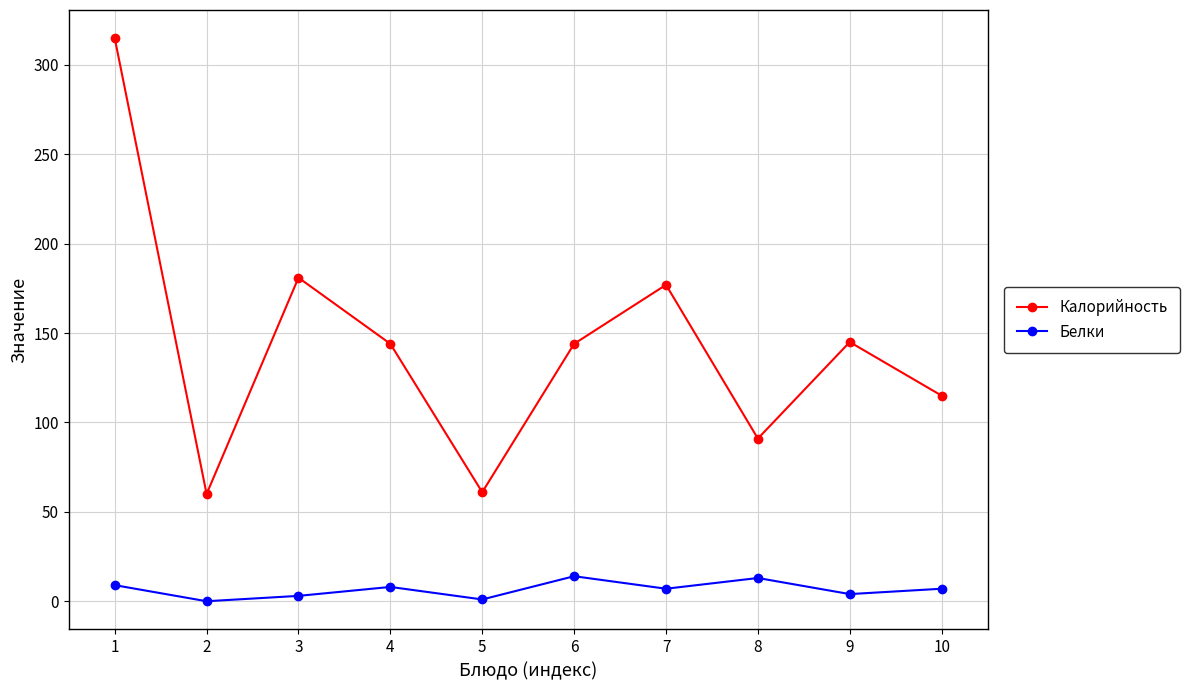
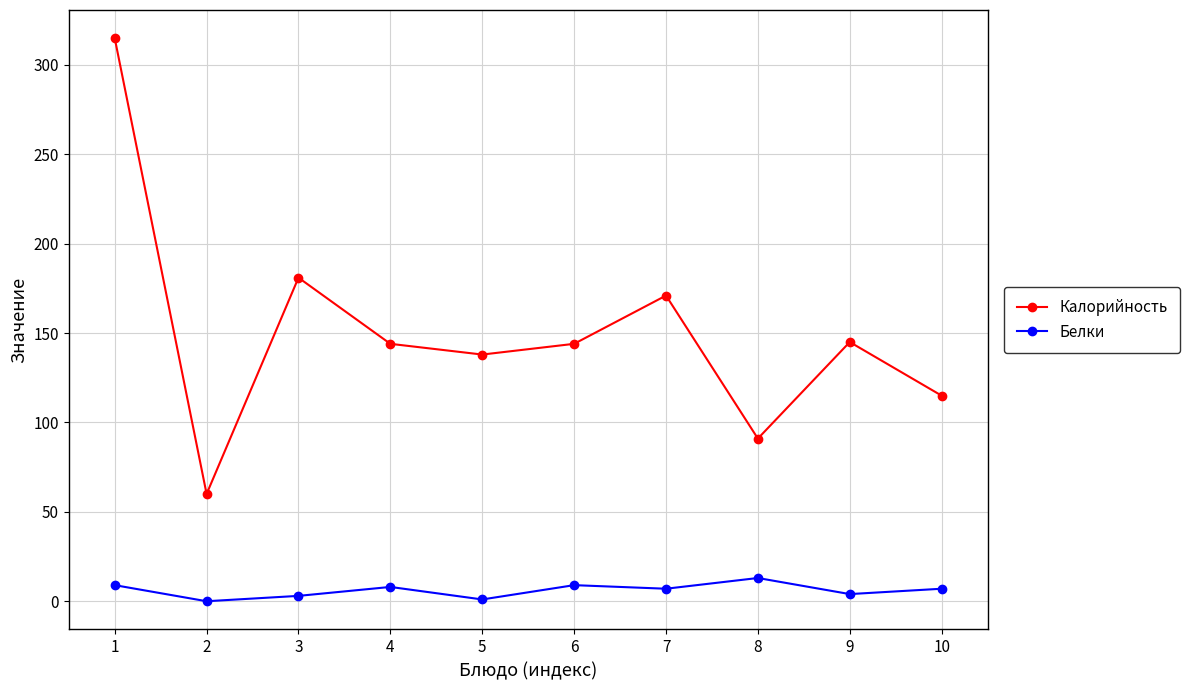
  {
    "Калорийность": {
      "1": 315,
      "2": 60,
      "3": 181,
      "4": 144,
-     "5": 61,
+     "5": 138,
      "6": 144,
-     "7": 177,
+     "7": 171,
      "8": 91,
      "9": 145,
      "10": 115
    },
    "Белки": {
      "1": 9,
      "2": 0,
      "3": 3,
      "4": 8,
      "5": 1,
-     "6": 14,
+     "6": 9,
      "7": 7,
      "8": 13,
      "9": 4,
      "10": 7
    }
  }
